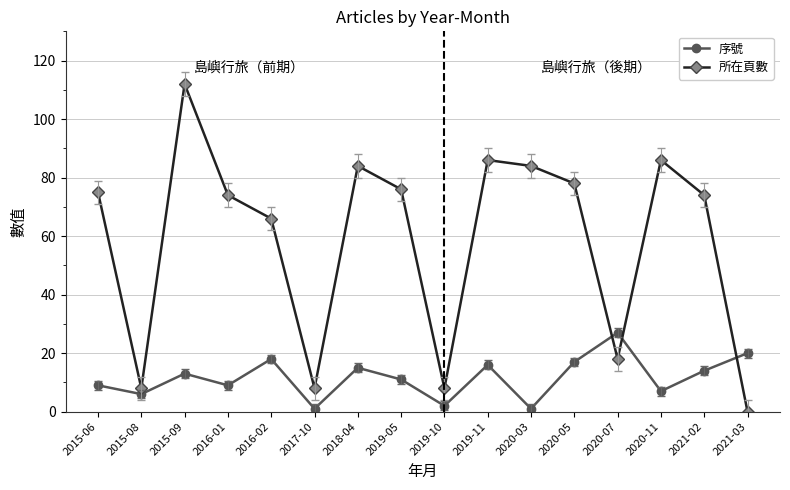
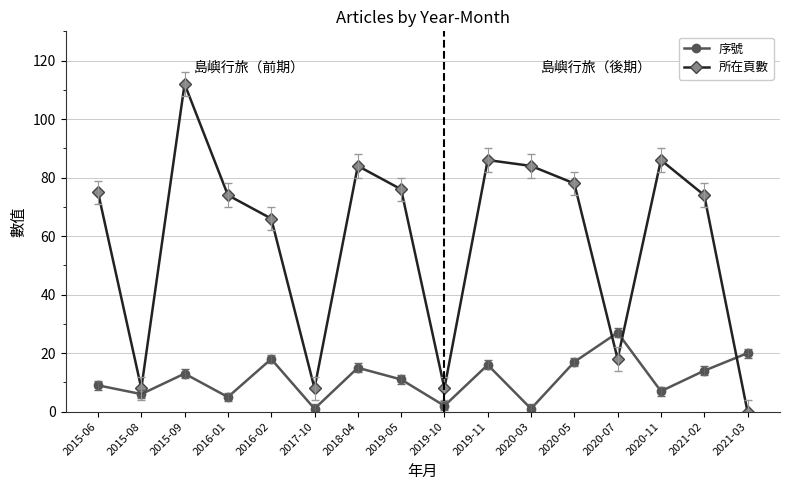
  {
    "序號": {
      "2015-06": 9,
      "2015-08": 6,
      "2015-09": 13,
-     "2016-01": 9,
+     "2016-01": 5,
      "2016-02": 18,
      "2017-10": 1,
      "2018-04": 15,
      "2019-05": 11,
      "2019-10": 2,
      "2019-11": 16,
      "2020-03": 1,
      "2020-05": 17,
      "2020-07": 27,
      "2020-11": 7,
      "2021-02": 14,
      "2021-03": 20
    },
    "所在頁數": {
      "2015-06": 75,
      "2015-09": 112,
      "2016-01": 74,
      "2016-02": 66,
      "2017-10": 8,
      "2018-04": 84,
      "2019-05": 76,
      "2019-10": 8,
      "2019-11": 86,
      "2020-03": 84,
      "2020-05": 78,
      "2020-07": 18,
      "2020-11": 86,
      "2021-02": 74,
      "2021-03": 0
    }
  }
